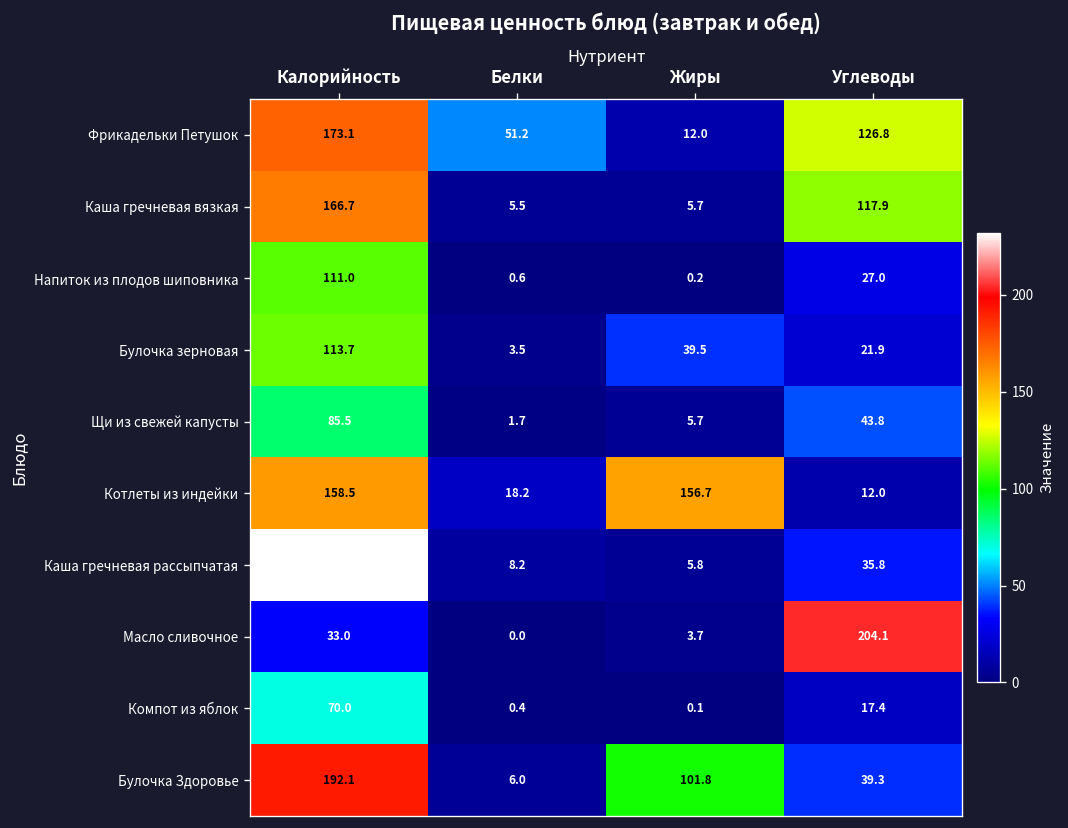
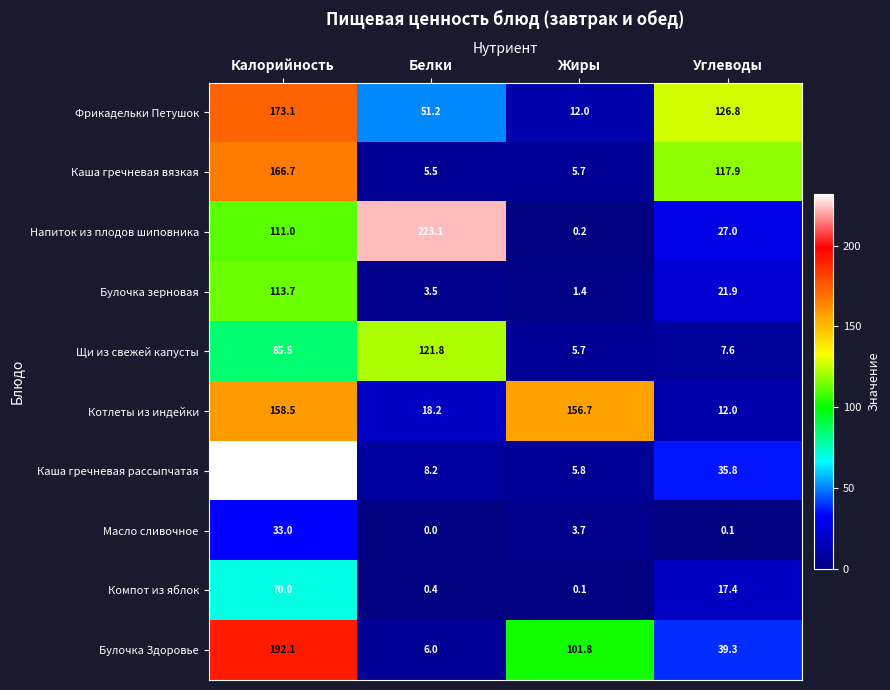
  {
    "Фрикадельки Петушок": {
      "Калорийность": 173.1,
      "Белки": 51.2,
      "Жиры": 12.0,
      "Углеводы": 126.8
    },
    "Каша гречневая вязкая": {
      "Калорийность": 166.7,
      "Белки": 5.5,
      "Жиры": 5.7,
      "Углеводы": 117.9
    },
    "Напиток из плодов шиповника": {
      "Калорийность": 111.0,
-     "Белки": 0.6,
+     "Белки": 223.1,
      "Жиры": 0.2,
      "Углеводы": 27.0
    },
    "Булочка зерновая": {
      "Калорийность": 113.7,
      "Белки": 3.5,
-     "Жиры": 39.5,
+     "Жиры": 1.4,
      "Углеводы": 21.9
    },
    "Щи из свежей капусты": {
      "Калорийность": 85.5,
-     "Белки": 1.7,
+     "Белки": 121.8,
      "Жиры": 5.7,
-     "Углеводы": 43.8
+     "Углеводы": 7.6
    },
    "Котлеты из индейки": {
      "Калорийность": 158.5,
      "Белки": 18.2,
      "Жиры": 156.7,
      "Углеводы": 12.0
    },
    "Каша гречневая рассыпчатая": {
      "Белки": 8.2,
      "Жиры": 5.8,
      "Углеводы": 35.8
    },
    "Масло сливочное": {
      "Калорийность": 33.0,
      "Белки": 0.0,
      "Жиры": 3.7,
-     "Углеводы": 204.1
+     "Углеводы": 0.1
    },
    "Компот из яблок": {
      "Калорийность": 70.0,
      "Белки": 0.4,
      "Жиры": 0.1,
      "Углеводы": 17.4
    },
    "Булочка Здоровье": {
      "Калорийность": 192.1,
      "Белки": 6.0,
      "Жиры": 101.8,
      "Углеводы": 39.3
    }
  }
